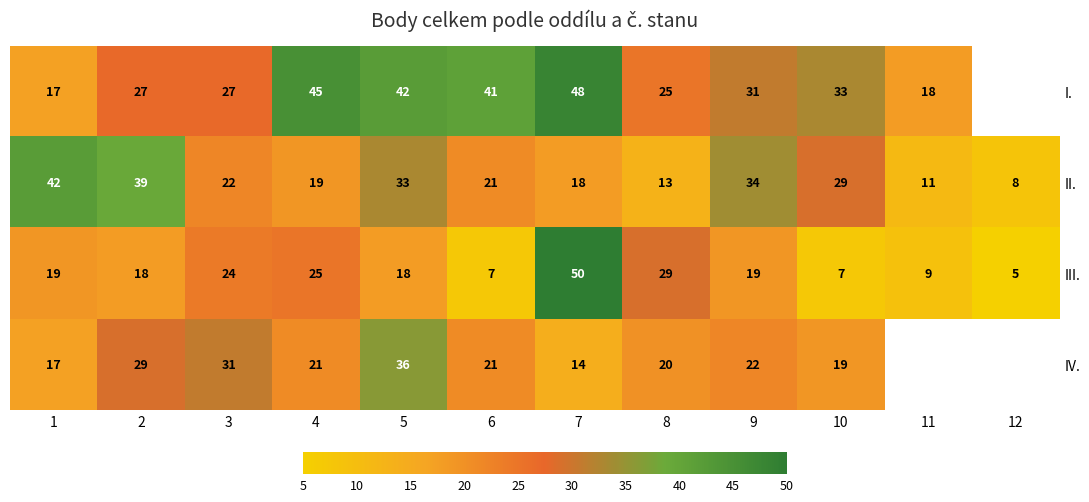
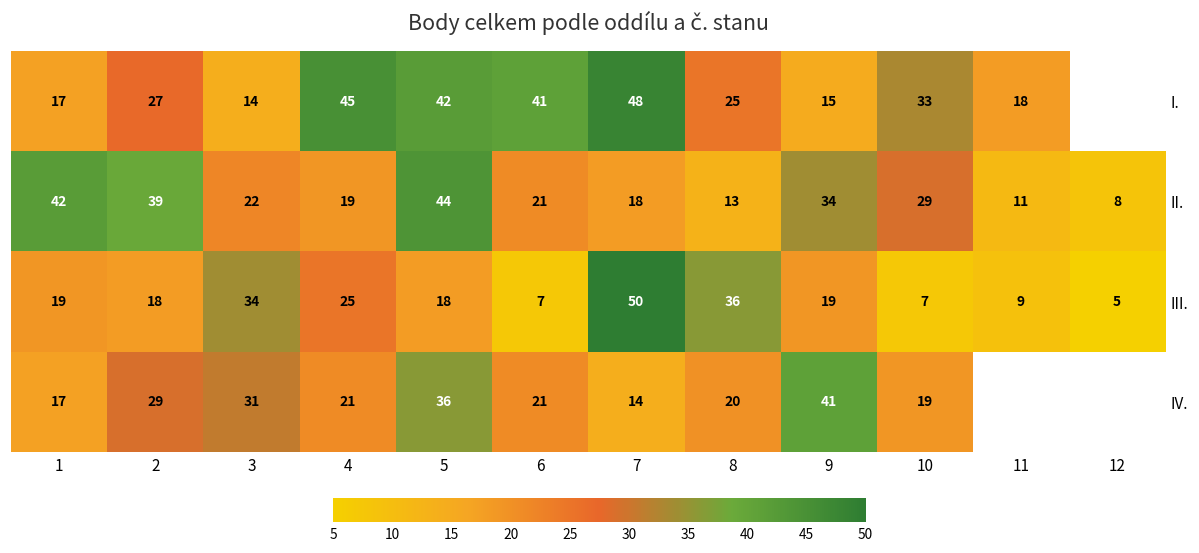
  {
    "I.": {
      "1": 17,
      "2": 27,
-     "3": 27,
+     "3": 14,
      "4": 45,
      "5": 42,
      "6": 41,
      "7": 48,
      "8": 25,
-     "9": 31,
+     "9": 15,
      "10": 33,
      "11": 18
    },
    "II.": {
      "1": 42,
      "2": 39,
      "3": 22,
      "4": 19,
-     "5": 33,
+     "5": 44,
      "6": 21,
      "7": 18,
      "8": 13,
      "9": 34,
      "10": 29,
      "11": 11,
      "12": 8
    },
    "III.": {
      "1": 19,
      "2": 18,
-     "3": 24,
+     "3": 34,
      "4": 25,
      "5": 18,
      "6": 7,
      "7": 50,
-     "8": 29,
+     "8": 36,
      "9": 19,
      "10": 7,
      "11": 9,
      "12": 5
    },
    "IV.": {
      "1": 17,
      "2": 29,
      "3": 31,
      "4": 21,
      "5": 36,
      "6": 21,
      "7": 14,
      "8": 20,
-     "9": 22,
+     "9": 41,
      "10": 19
    }
  }
